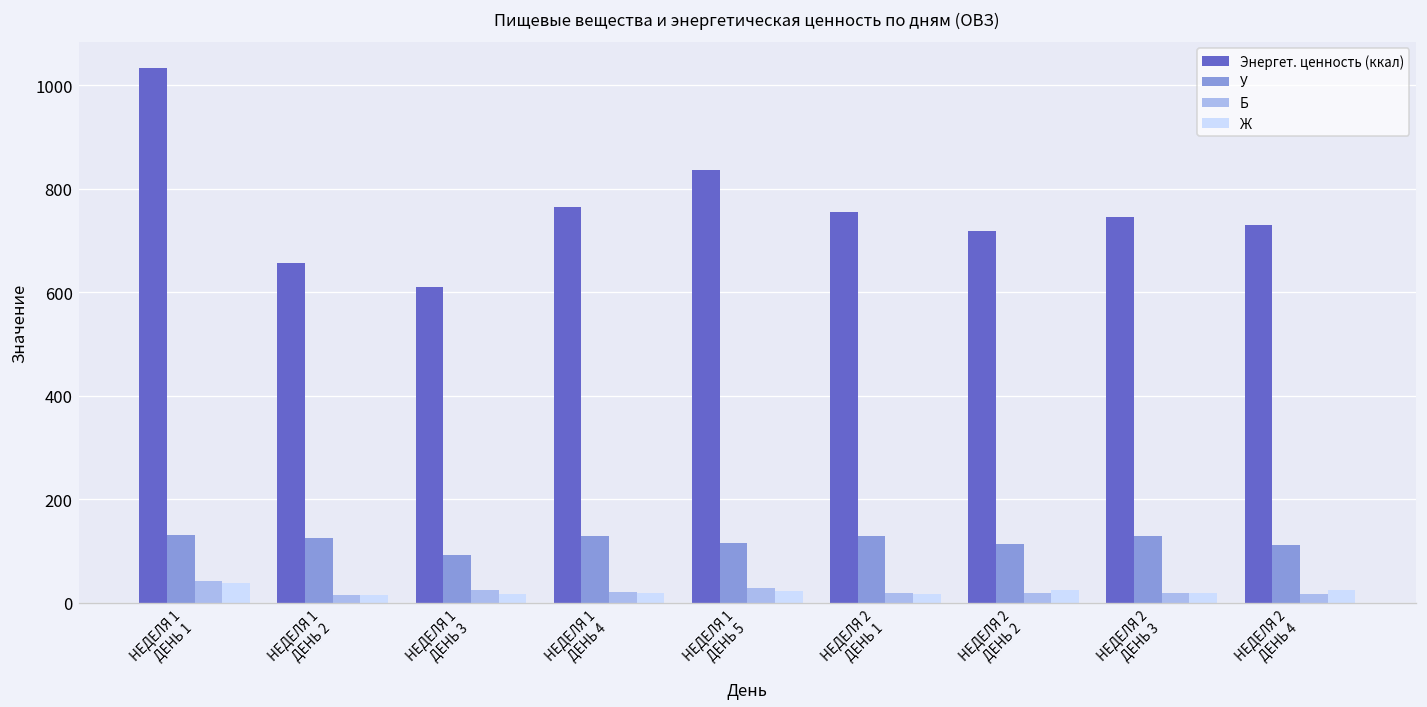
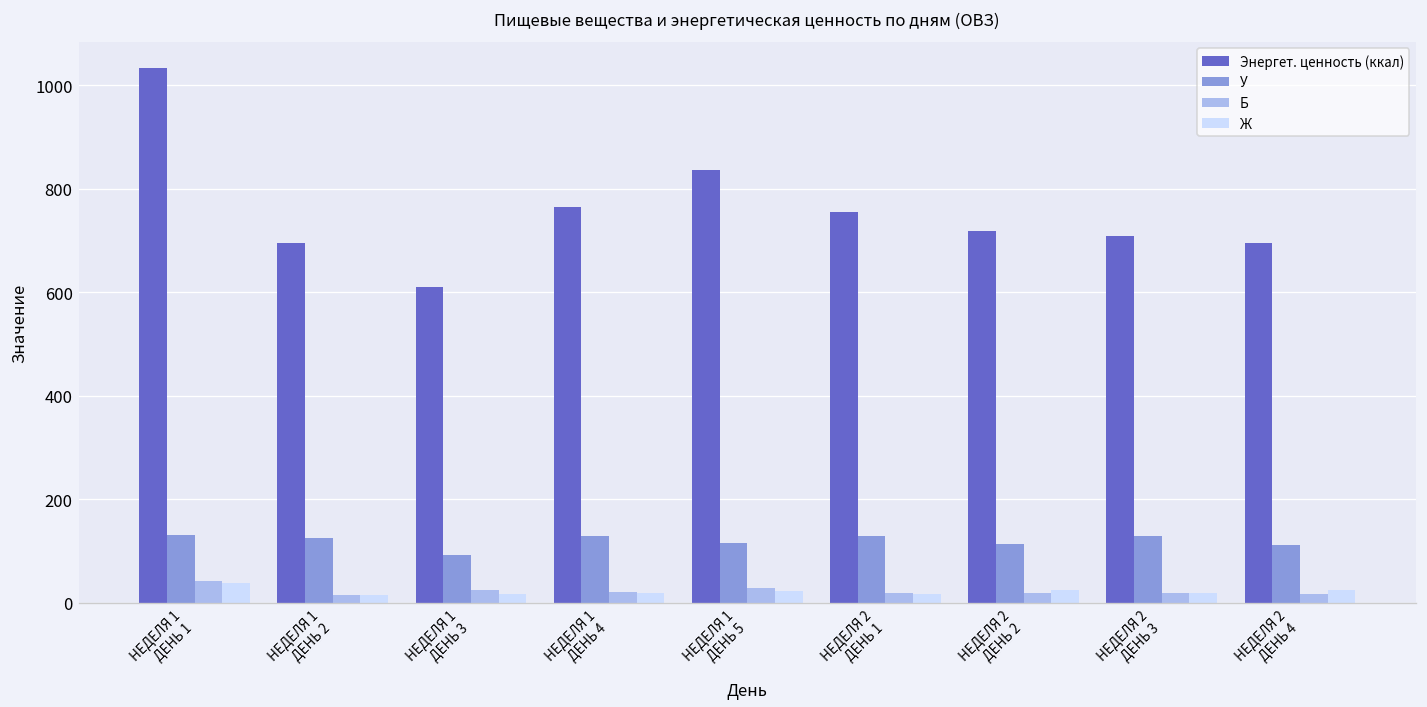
  {
    "Энергет. ценность (ккал)": {
      "НЕДЕЛЯ 1 ДЕНЬ 1": 1030,
-     "НЕДЕЛЯ 1 ДЕНЬ 2": 660,
+     "НЕДЕЛЯ 1 ДЕНЬ 2": 690,
      "НЕДЕЛЯ 1 ДЕНЬ 3": 610,
      "НЕДЕЛЯ 1 ДЕНЬ 4": 760,
      "НЕДЕЛЯ 1 ДЕНЬ 5": 840,
      "НЕДЕЛЯ 2 ДЕНЬ 1": 760,
      "НЕДЕЛЯ 2 ДЕНЬ 2": 720,
-     "НЕДЕЛЯ 2 ДЕНЬ 3": 750,
-     "НЕДЕЛЯ 2 ДЕНЬ 4": 730
+     "НЕДЕЛЯ 2 ДЕНЬ 3": 710,
+     "НЕДЕЛЯ 2 ДЕНЬ 4": 700
    }
  }
